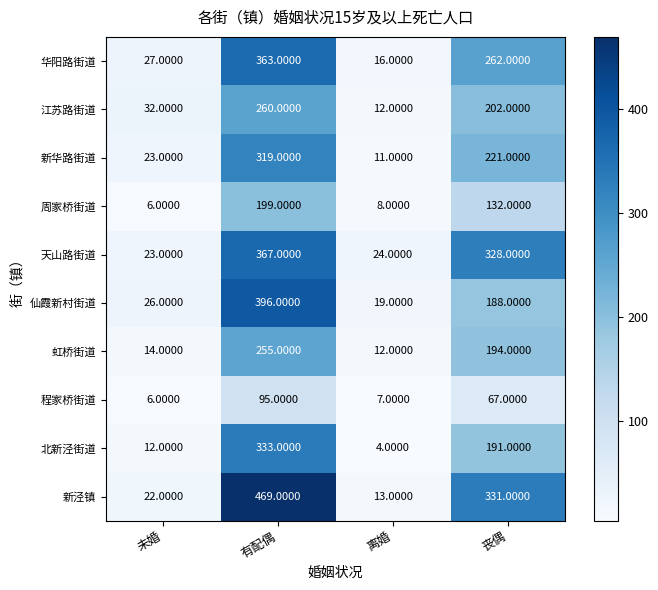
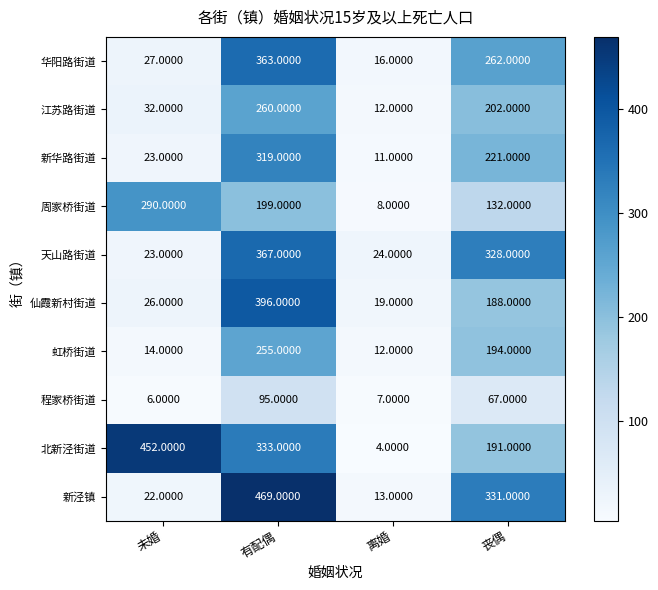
  {
    "华阳路街道": {
      "未婚": 27.0000,
      "有配偶": 363.0000,
      "离婚": 16.0000,
      "丧偶": 262.0000
    },
    "江苏路街道": {
      "未婚": 32.0000,
      "有配偶": 260.0000,
      "离婚": 12.0000,
      "丧偶": 202.0000
    },
    "新华路街道": {
      "未婚": 23.0000,
      "有配偶": 319.0000,
      "离婚": 11.0000,
      "丧偶": 221.0000
    },
    "周家桥街道": {
-     "未婚": 6.0000,
+     "未婚": 290.0000,
      "有配偶": 199.0000,
      "离婚": 8.0000,
      "丧偶": 132.0000
    },
    "天山路街道": {
      "未婚": 23.0000,
      "有配偶": 367.0000,
      "离婚": 24.0000,
      "丧偶": 328.0000
    },
    "仙霞新村街道": {
      "未婚": 26.0000,
      "有配偶": 396.0000,
      "离婚": 19.0000,
      "丧偶": 188.0000
    },
    "虹桥街道": {
      "未婚": 14.0000,
      "有配偶": 255.0000,
      "离婚": 12.0000,
      "丧偶": 194.0000
    },
    "程家桥街道": {
      "未婚": 6.0000,
      "有配偶": 95.0000,
      "离婚": 7.0000,
      "丧偶": 67.0000
    },
    "北新泾街道": {
-     "未婚": 12.0000,
+     "未婚": 452.0000,
      "有配偶": 333.0000,
      "离婚": 4.0000,
      "丧偶": 191.0000
    },
    "新泾镇": {
      "未婚": 22.0000,
      "有配偶": 469.0000,
      "离婚": 13.0000,
      "丧偶": 331.0000
    }
  }
